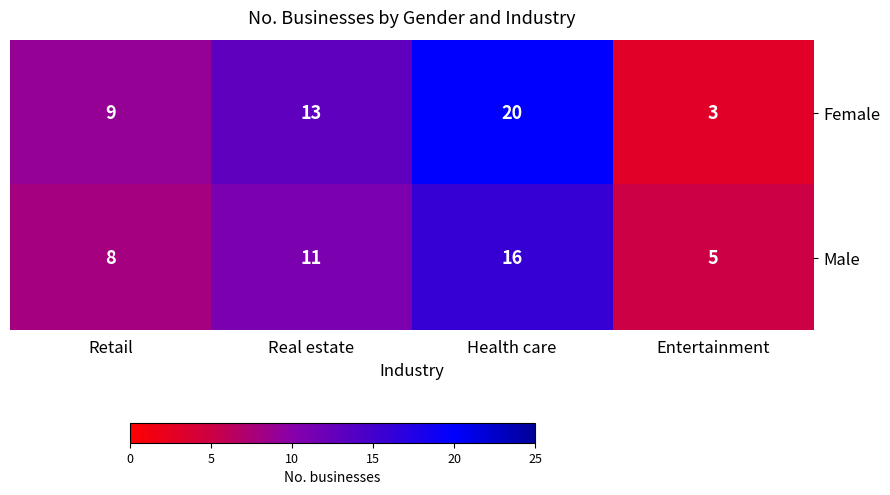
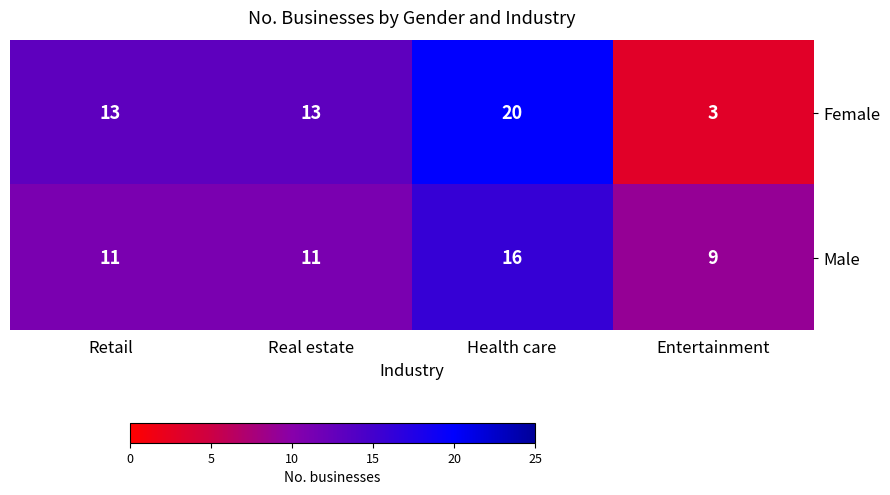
  {
    "Female": {
-     "Retail": 9,
+     "Retail": 13,
      "Real estate": 13,
      "Health care": 20,
      "Entertainment": 3
    },
    "Male": {
-     "Retail": 8,
+     "Retail": 11,
      "Real estate": 11,
      "Health care": 16,
-     "Entertainment": 5
+     "Entertainment": 9
    }
  }
